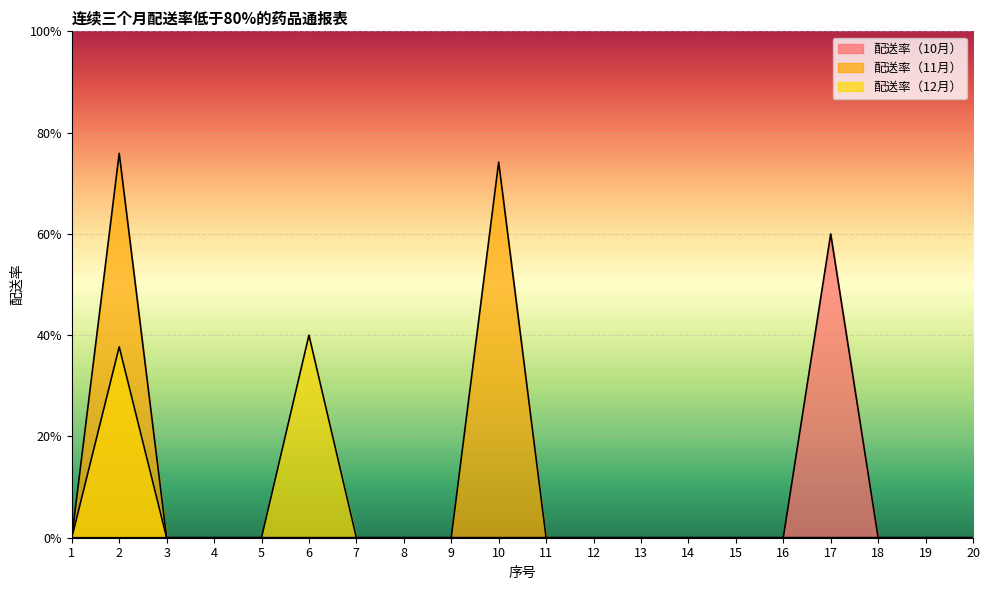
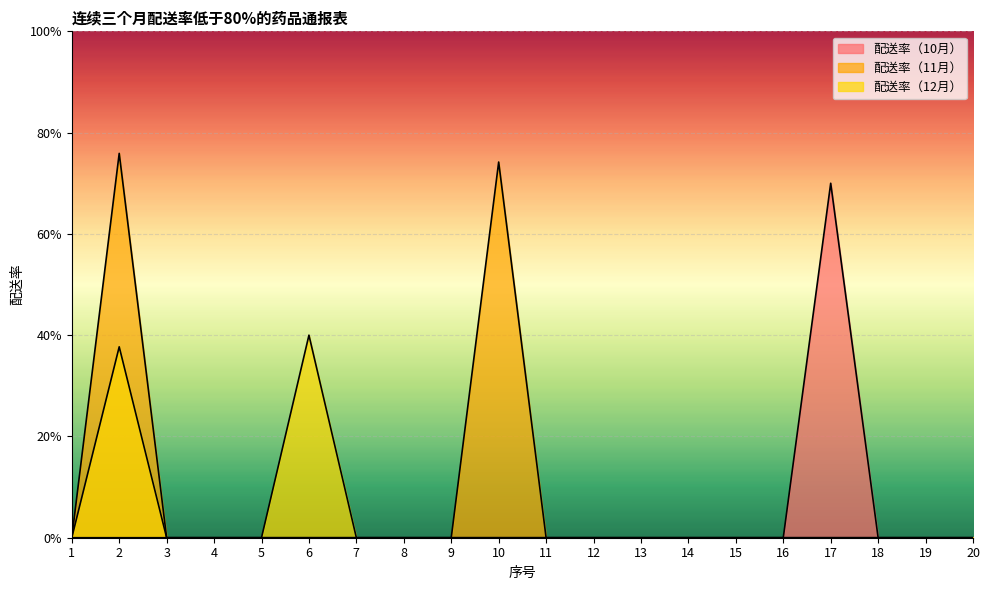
  {
    "配送率（10月）": {
      "2": "0%",
-     "17": "60%"
+     "17": "70%"
    }
  }
